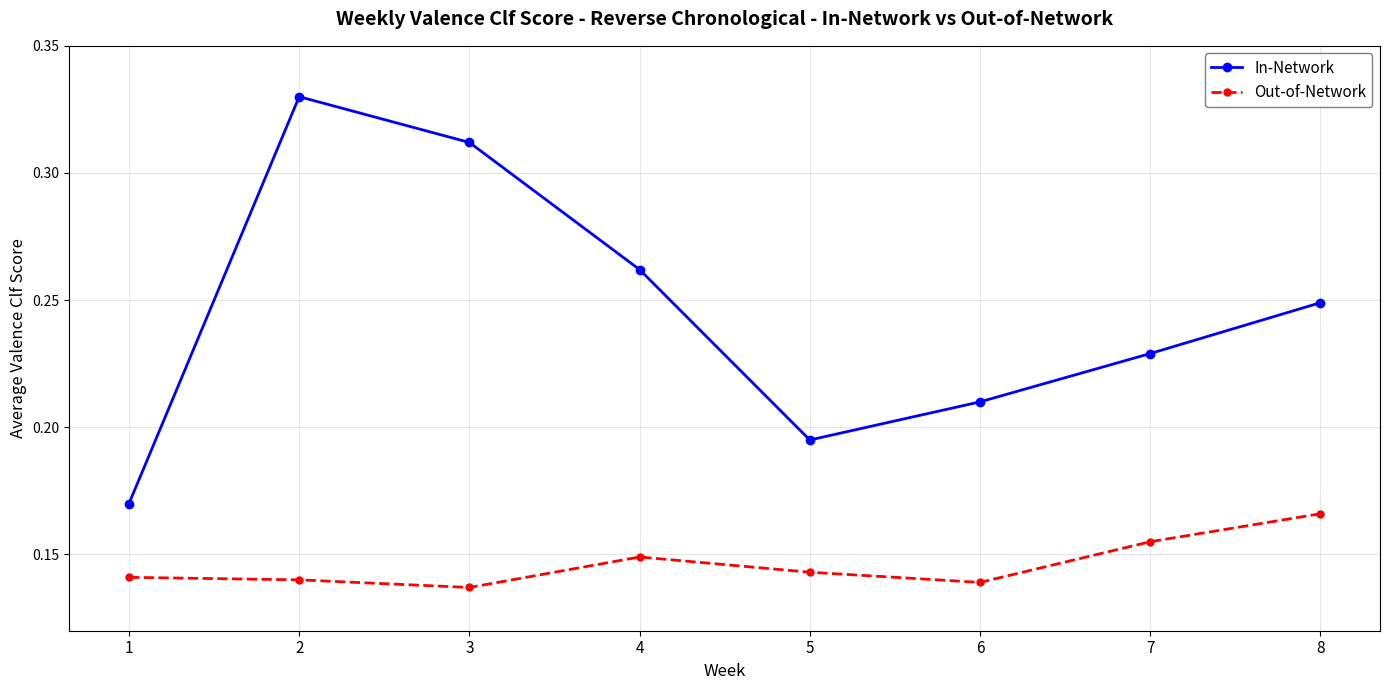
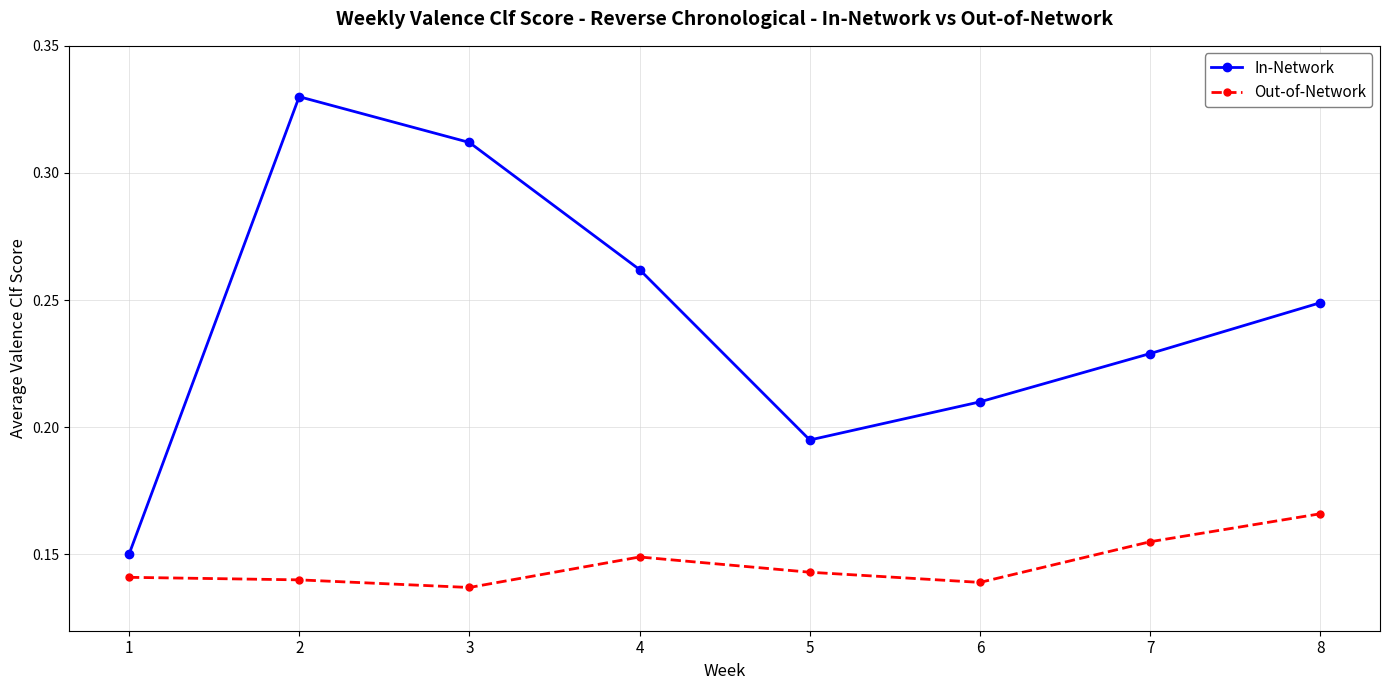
  {
    "In-Network": {
-     "1": 0.17,
+     "1": 0.15,
      "2": 0.33,
      "3": 0.312,
      "4": 0.262,
      "5": 0.195,
      "6": 0.21,
      "7": 0.229,
      "8": 0.249
    },
    "Out-of-Network": {
      "1": 0.141,
      "2": 0.14,
      "3": 0.137,
      "4": 0.149,
      "5": 0.143,
      "6": 0.139,
      "7": 0.155,
      "8": 0.166
    }
  }
